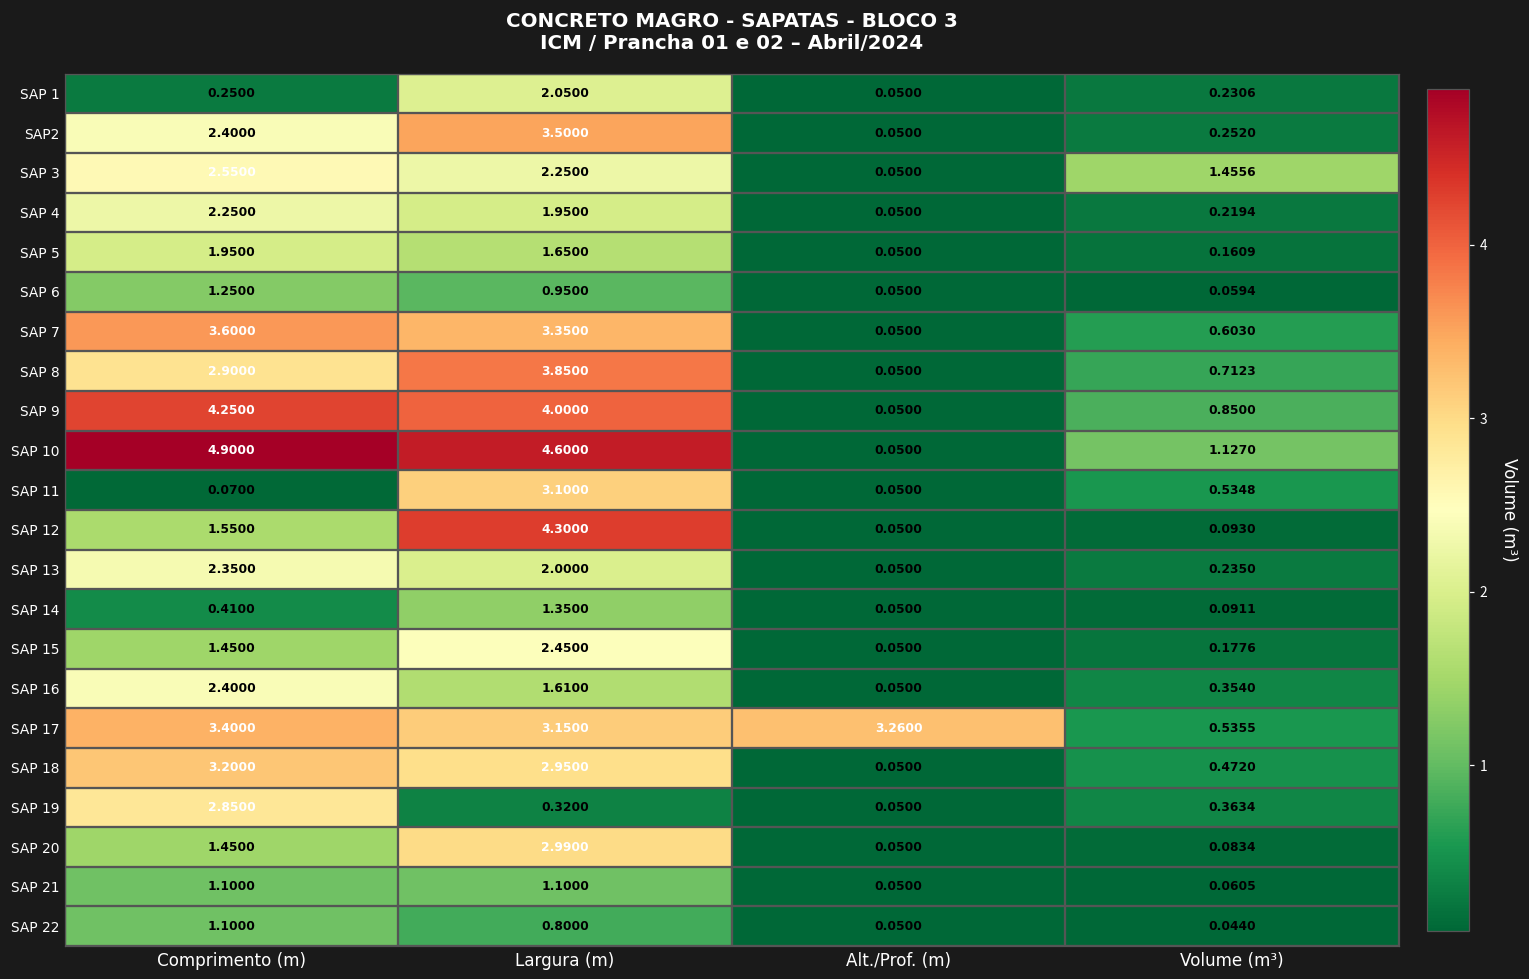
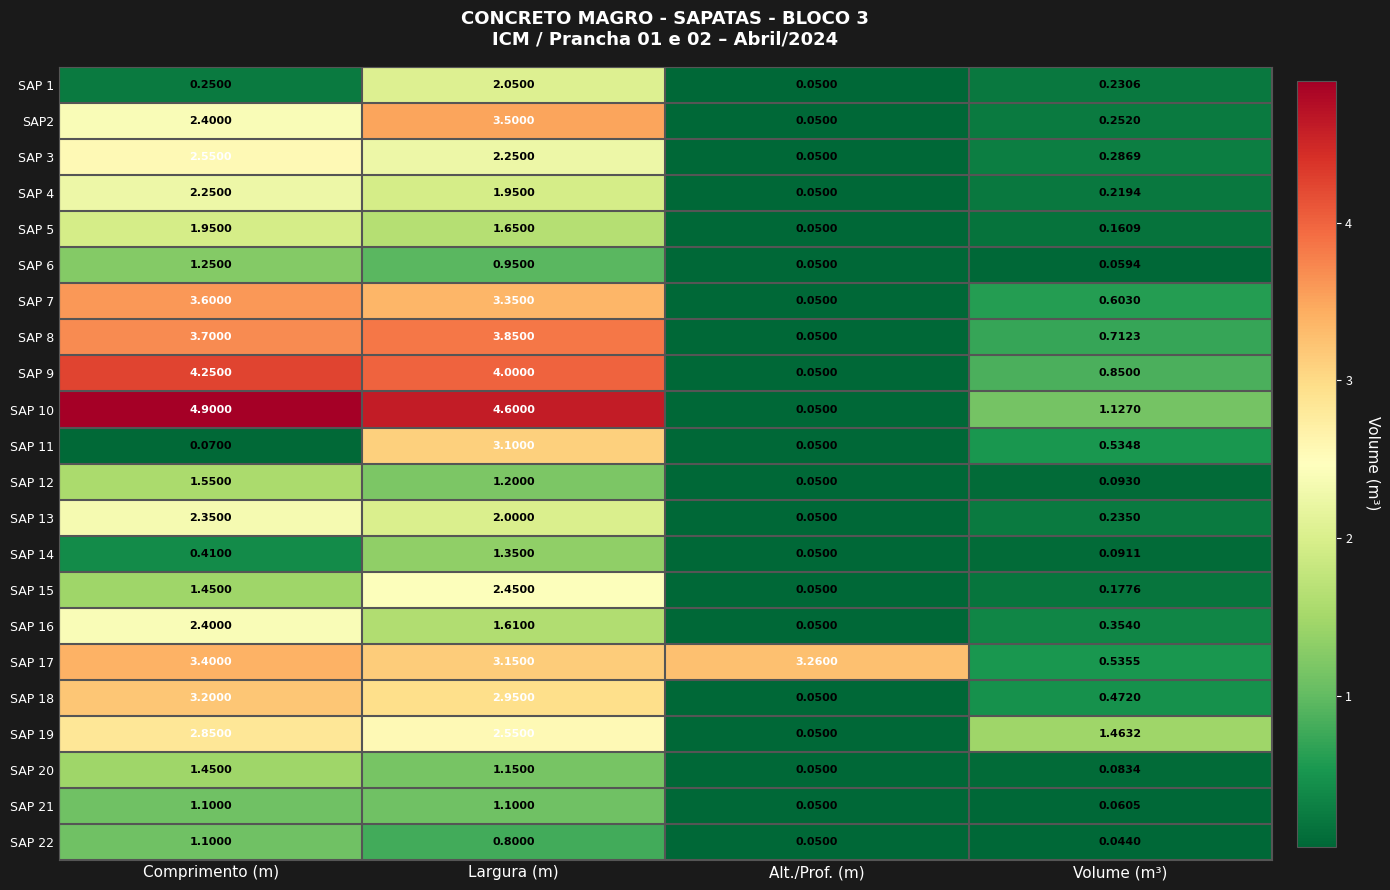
  {
    "SAP 1": {
      "Comprimento (m)": 0.2500,
      "Largura (m)": 2.0500,
      "Alt./Prof. (m)": 0.0500,
      "Volume (m³)": 0.2306
    },
    "SAP2": {
      "Comprimento (m)": 2.4000,
      "Largura (m)": 3.5000,
      "Alt./Prof. (m)": 0.0500,
      "Volume (m³)": 0.2520
    },
    "SAP 3": {
      "Comprimento (m)": 2.5500,
      "Largura (m)": 2.2500,
      "Alt./Prof. (m)": 0.0500,
-     "Volume (m³)": 1.4556
+     "Volume (m³)": 0.2869
    },
    "SAP 4": {
      "Comprimento (m)": 2.2500,
      "Largura (m)": 1.9500,
      "Alt./Prof. (m)": 0.0500,
      "Volume (m³)": 0.2194
    },
    "SAP 5": {
      "Comprimento (m)": 1.9500,
      "Largura (m)": 1.6500,
      "Alt./Prof. (m)": 0.0500,
      "Volume (m³)": 0.1609
    },
    "SAP 6": {
      "Comprimento (m)": 1.2500,
      "Largura (m)": 0.9500,
      "Alt./Prof. (m)": 0.0500,
      "Volume (m³)": 0.0594
    },
    "SAP 7": {
      "Comprimento (m)": 3.6000,
      "Largura (m)": 3.3500,
      "Alt./Prof. (m)": 0.0500,
      "Volume (m³)": 0.6030
    },
    "SAP 8": {
-     "Comprimento (m)": 2.9000,
+     "Comprimento (m)": 3.7000,
      "Largura (m)": 3.8500,
      "Alt./Prof. (m)": 0.0500,
      "Volume (m³)": 0.7123
    },
    "SAP 9": {
      "Comprimento (m)": 4.2500,
      "Largura (m)": 4.0000,
      "Alt./Prof. (m)": 0.0500,
      "Volume (m³)": 0.8500
    },
    "SAP 10": {
      "Comprimento (m)": 4.9000,
      "Largura (m)": 4.6000,
      "Alt./Prof. (m)": 0.0500,
      "Volume (m³)": 1.1270
    },
    "SAP 11": {
      "Comprimento (m)": 0.0700,
      "Largura (m)": 3.1000,
      "Alt./Prof. (m)": 0.0500,
      "Volume (m³)": 0.5348
    },
    "SAP 12": {
      "Comprimento (m)": 1.5500,
-     "Largura (m)": 4.3000,
+     "Largura (m)": 1.2000,
      "Alt./Prof. (m)": 0.0500,
      "Volume (m³)": 0.0930
    },
    "SAP 13": {
      "Comprimento (m)": 2.3500,
      "Largura (m)": 2.0000,
      "Alt./Prof. (m)": 0.0500,
      "Volume (m³)": 0.2350
    },
    "SAP 14": {
      "Comprimento (m)": 0.4100,
      "Largura (m)": 1.3500,
      "Alt./Prof. (m)": 0.0500,
      "Volume (m³)": 0.0911
    },
    "SAP 15": {
      "Comprimento (m)": 1.4500,
      "Largura (m)": 2.4500,
      "Alt./Prof. (m)": 0.0500,
      "Volume (m³)": 0.1776
    },
    "SAP 16": {
      "Comprimento (m)": 2.4000,
      "Largura (m)": 1.6100,
      "Alt./Prof. (m)": 0.0500,
      "Volume (m³)": 0.3540
    },
    "SAP 17": {
      "Comprimento (m)": 3.4000,
      "Largura (m)": 3.1500,
      "Alt./Prof. (m)": 3.2600,
      "Volume (m³)": 0.5355
    },
    "SAP 18": {
      "Comprimento (m)": 3.2000,
      "Largura (m)": 2.9500,
      "Alt./Prof. (m)": 0.0500,
      "Volume (m³)": 0.4720
    },
    "SAP 19": {
      "Comprimento (m)": 2.8500,
-     "Largura (m)": 0.3200,
+     "Largura (m)": 2.5500,
      "Alt./Prof. (m)": 0.0500,
-     "Volume (m³)": 0.3634
+     "Volume (m³)": 1.4632
    },
    "SAP 20": {
      "Comprimento (m)": 1.4500,
-     "Largura (m)": 2.9900,
+     "Largura (m)": 1.1500,
      "Alt./Prof. (m)": 0.0500,
      "Volume (m³)": 0.0834
    },
    "SAP 21": {
      "Comprimento (m)": 1.1000,
      "Largura (m)": 1.1000,
      "Alt./Prof. (m)": 0.0500,
      "Volume (m³)": 0.0605
    },
    "SAP 22": {
      "Comprimento (m)": 1.1000,
      "Largura (m)": 0.8000,
      "Alt./Prof. (m)": 0.0500,
      "Volume (m³)": 0.0440
    }
  }
